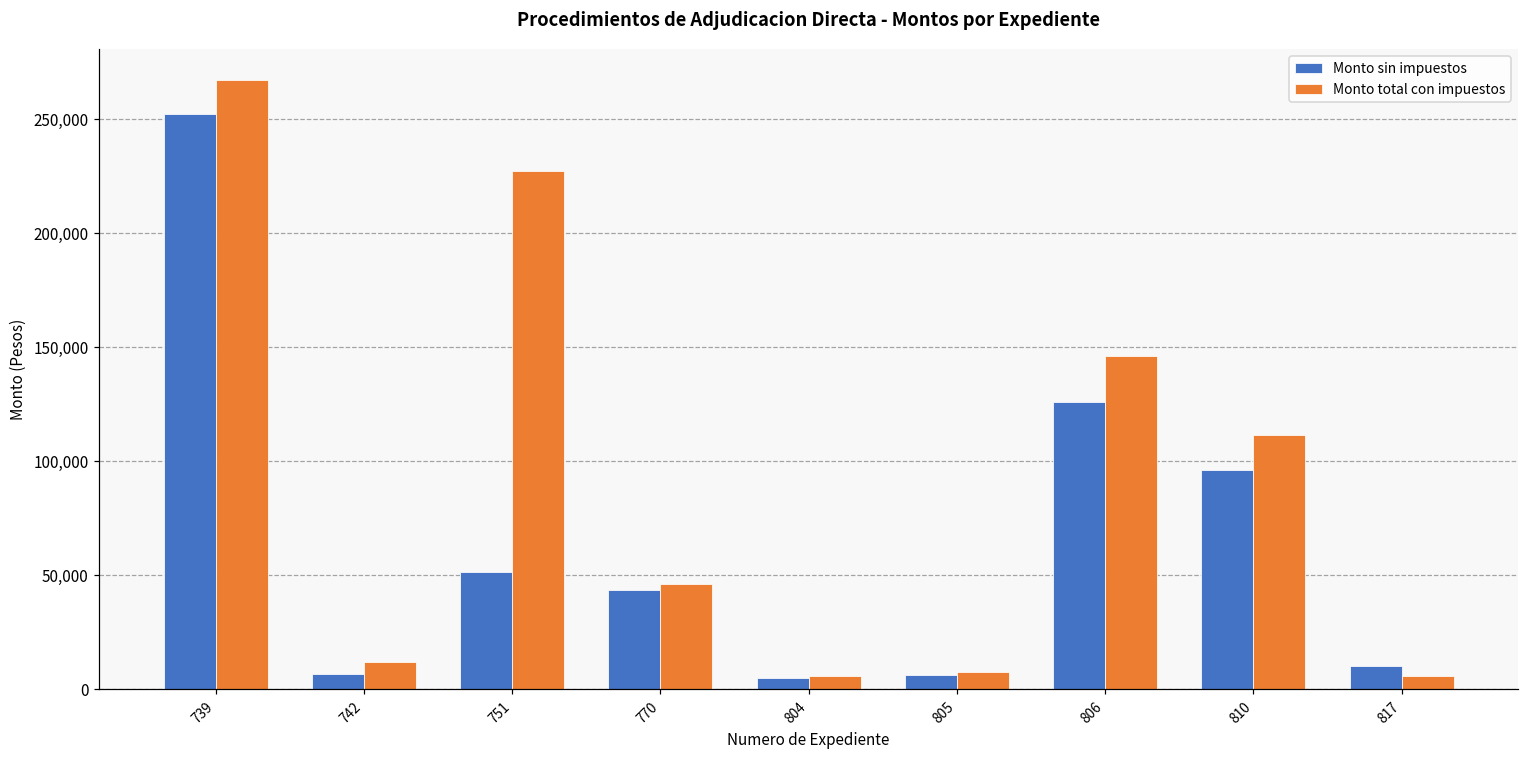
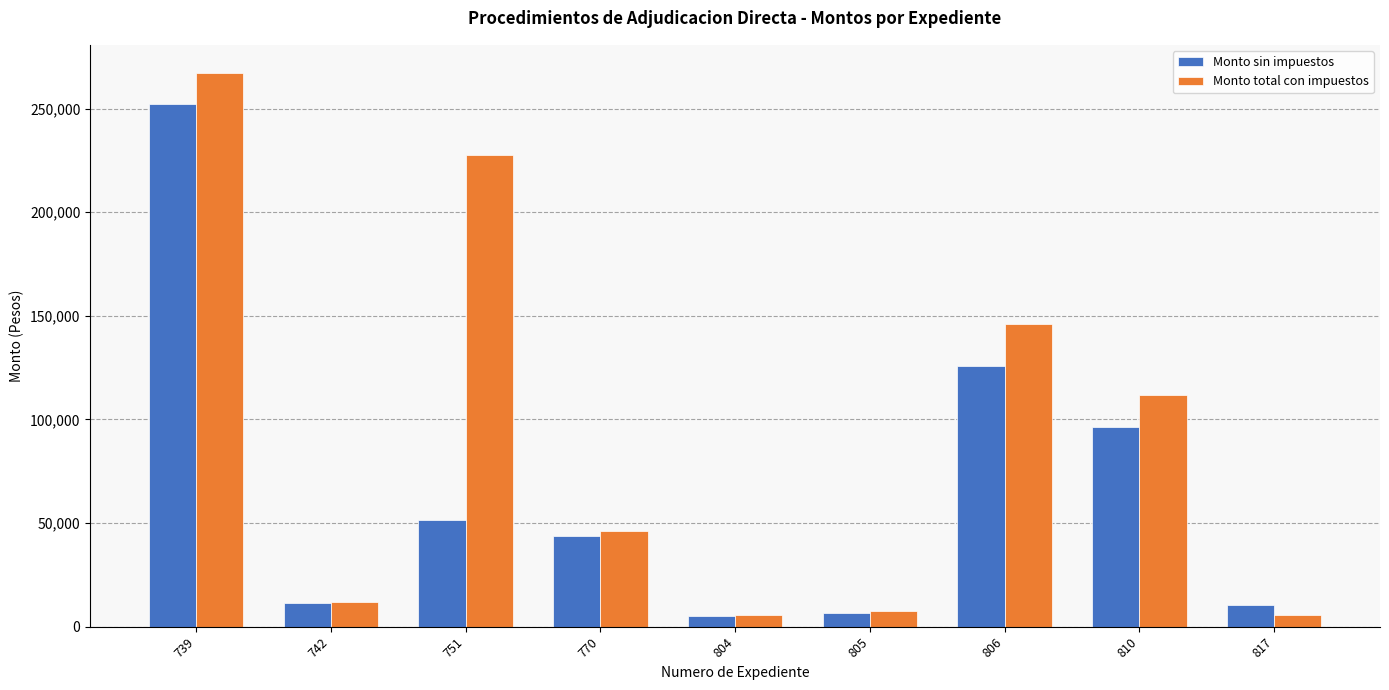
  {
    "Monto sin impuestos": {
      "739": "252,000",
-     "742": "7,000",
+     "742": "11,000",
      "751": "51,000",
      "770": "44,000",
      "804": "5,000",
      "805": "6,000",
      "806": "126,000",
      "810": "96,000",
      "817": "10,000"
    },
    "Monto total con impuestos": {
      "739": "267,000",
      "742": "12,000",
      "751": "228,000",
      "770": "46,000",
      "804": "6,000",
      "805": "7,000",
      "806": "146,000",
      "810": "112,000",
      "817": "6,000"
    }
  }
